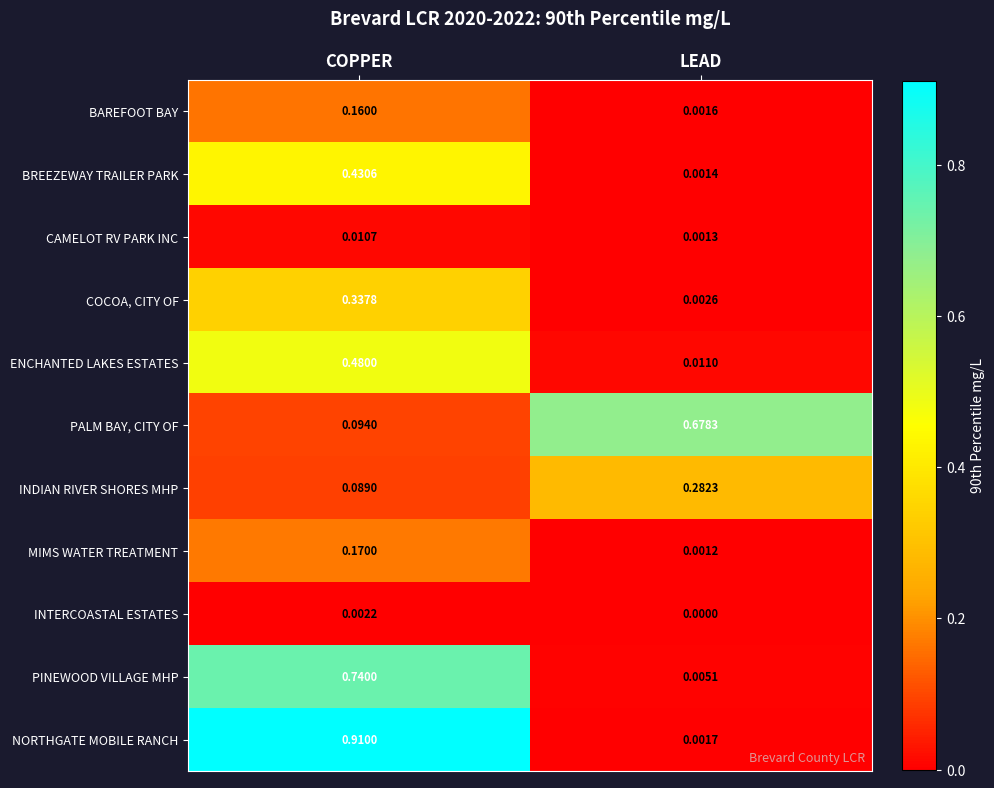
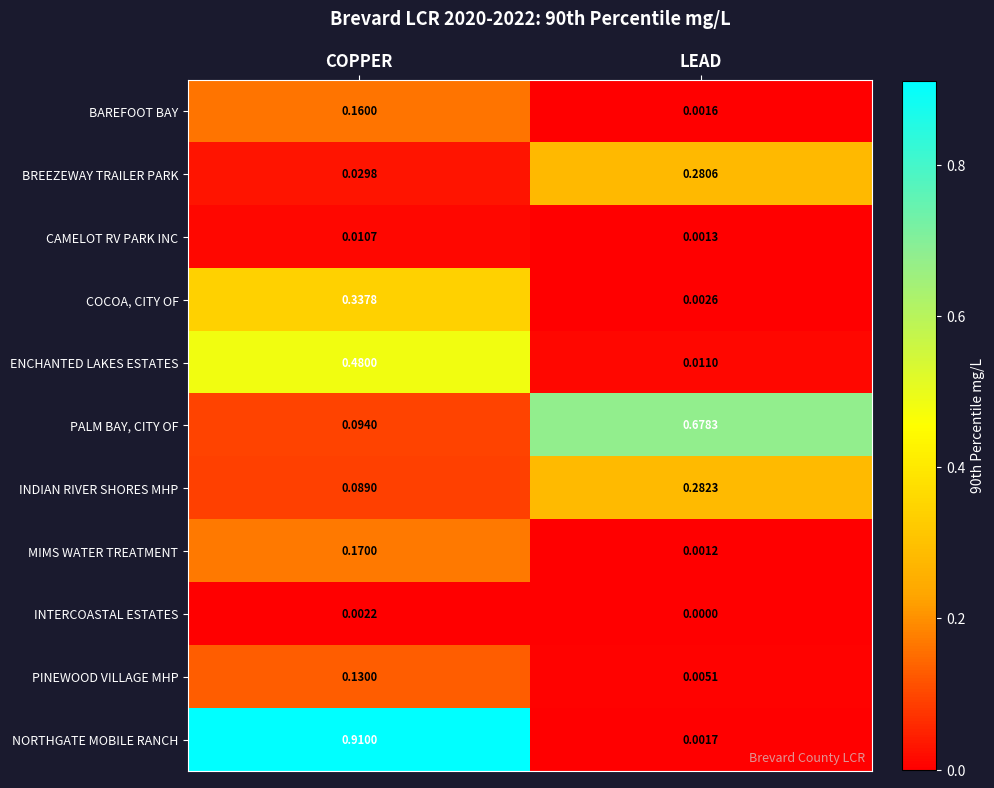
  {
    "BAREFOOT BAY": {
      "COPPER": 0.1600,
      "LEAD": 0.0016
    },
    "BREEZEWAY TRAILER PARK": {
-     "COPPER": 0.4306,
-     "LEAD": 0.0014
+     "COPPER": 0.0298,
+     "LEAD": 0.2806
    },
    "CAMELOT RV PARK INC": {
      "COPPER": 0.0107,
      "LEAD": 0.0013
    },
    "COCOA, CITY OF": {
      "COPPER": 0.3378,
      "LEAD": 0.0026
    },
    "ENCHANTED LAKES ESTATES": {
      "COPPER": 0.4800,
      "LEAD": 0.0110
    },
    "PALM BAY, CITY OF": {
      "COPPER": 0.0940,
      "LEAD": 0.6783
    },
    "INDIAN RIVER SHORES MHP": {
      "COPPER": 0.0890,
      "LEAD": 0.2823
    },
    "MIMS WATER TREATMENT": {
      "COPPER": 0.1700,
      "LEAD": 0.0012
    },
    "INTERCOASTAL ESTATES": {
      "COPPER": 0.0022,
      "LEAD": 0.0000
    },
    "PINEWOOD VILLAGE MHP": {
-     "COPPER": 0.7400,
+     "COPPER": 0.1300,
      "LEAD": 0.0051
    },
    "NORTHGATE MOBILE RANCH": {
      "COPPER": 0.9100
    }
  }
